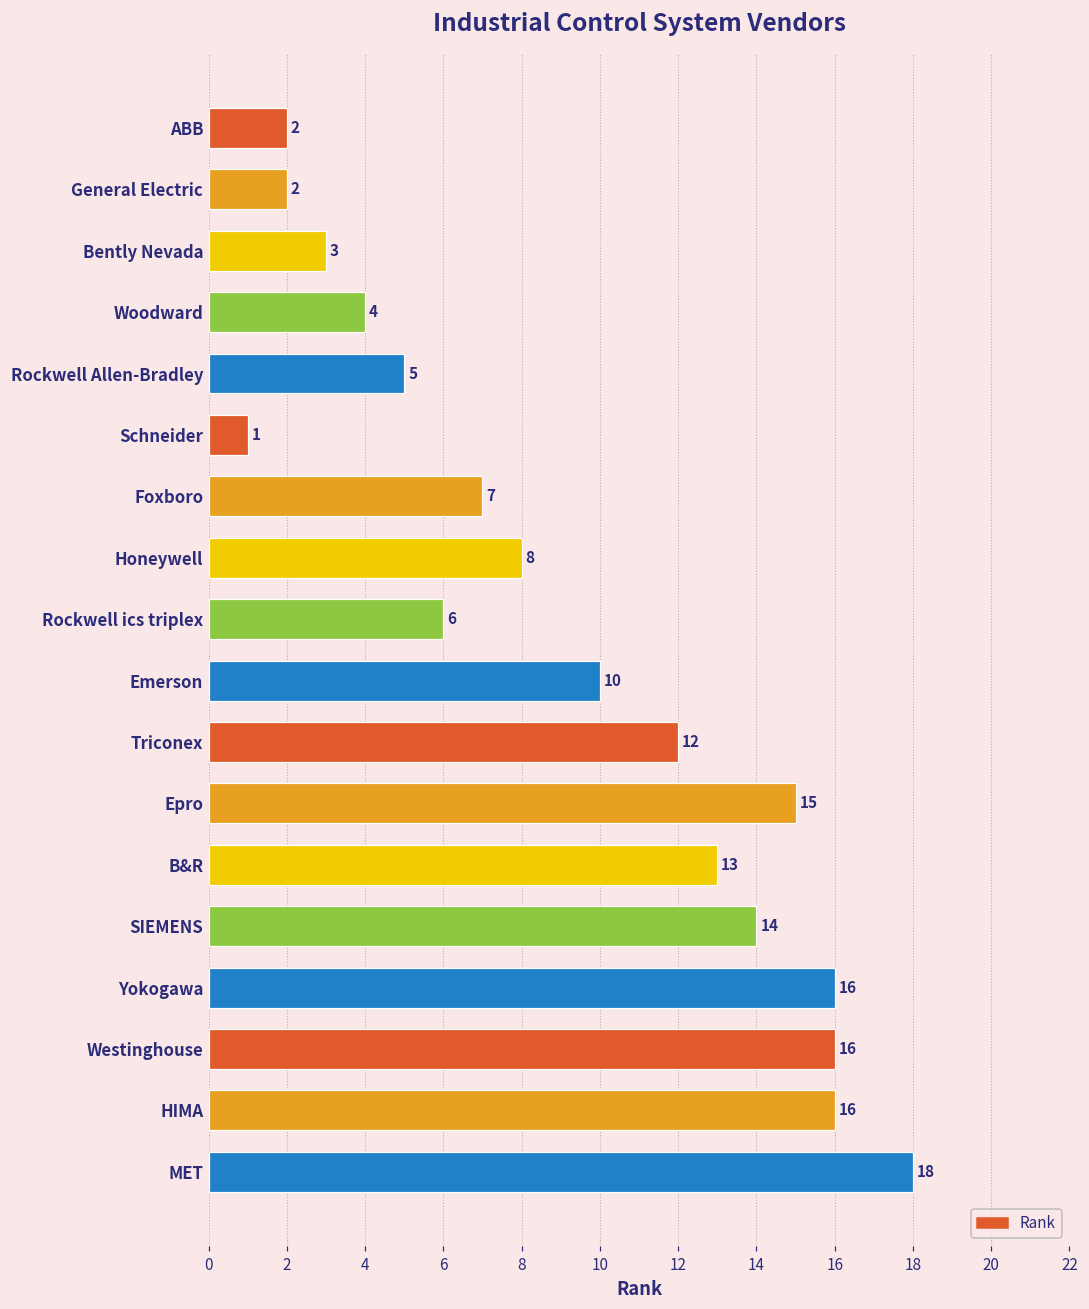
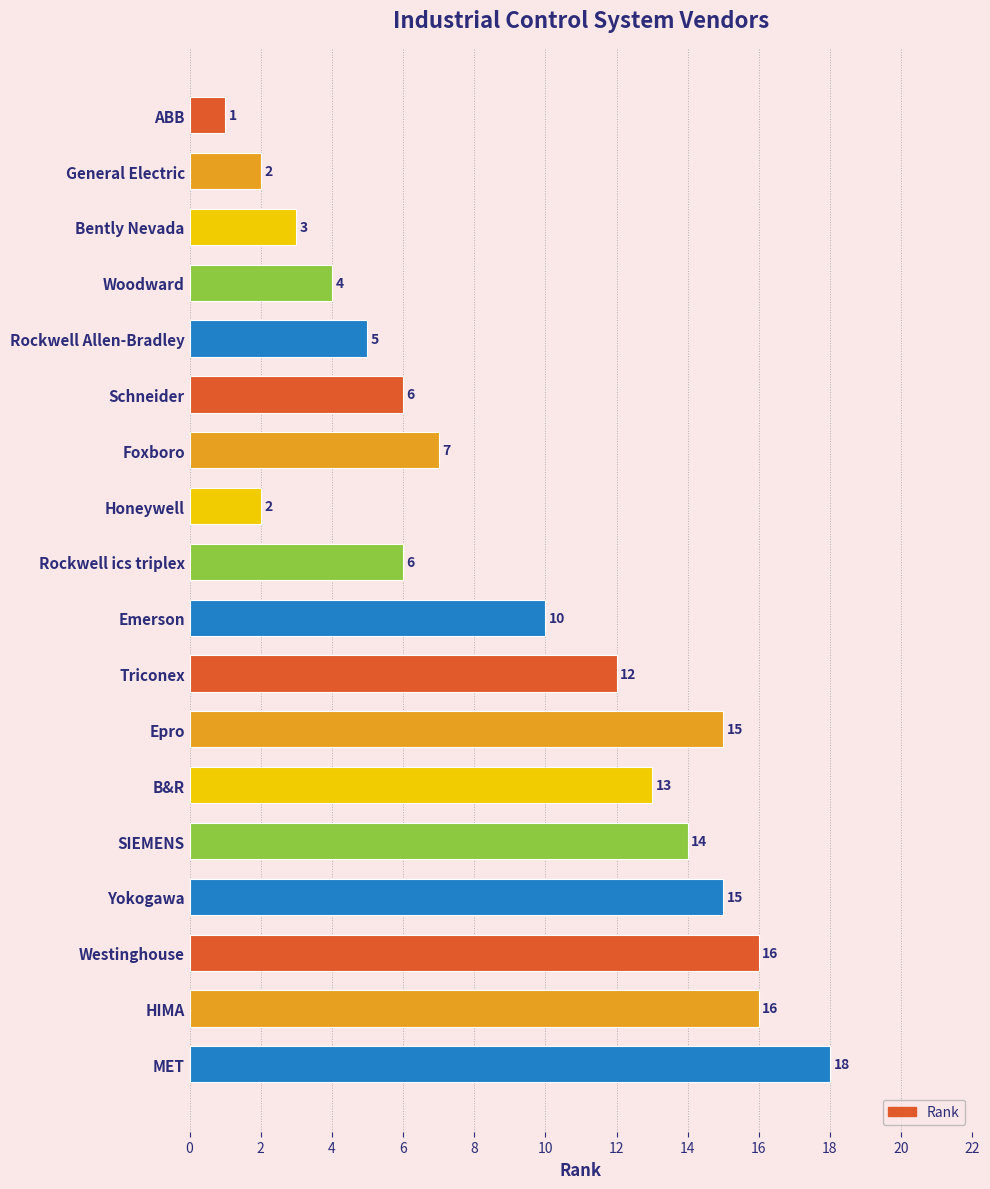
  {
-   "ABB": 2,
+   "ABB": 1,
    "General Electric": 2,
    "Bently Nevada": 3,
    "Woodward": 4,
    "Rockwell Allen-Bradley": 5,
-   "Schneider": 1,
+   "Schneider": 6,
    "Foxboro": 7,
-   "Honeywell": 8,
+   "Honeywell": 2,
    "Rockwell ics triplex": 6,
    "Emerson": 10,
    "Triconex": 12,
    "Epro": 15,
    "B&R": 13,
    "SIEMENS": 14,
-   "Yokogawa": 16,
+   "Yokogawa": 15,
    "Westinghouse": 16,
    "HIMA": 16,
    "MET": 18
  }
